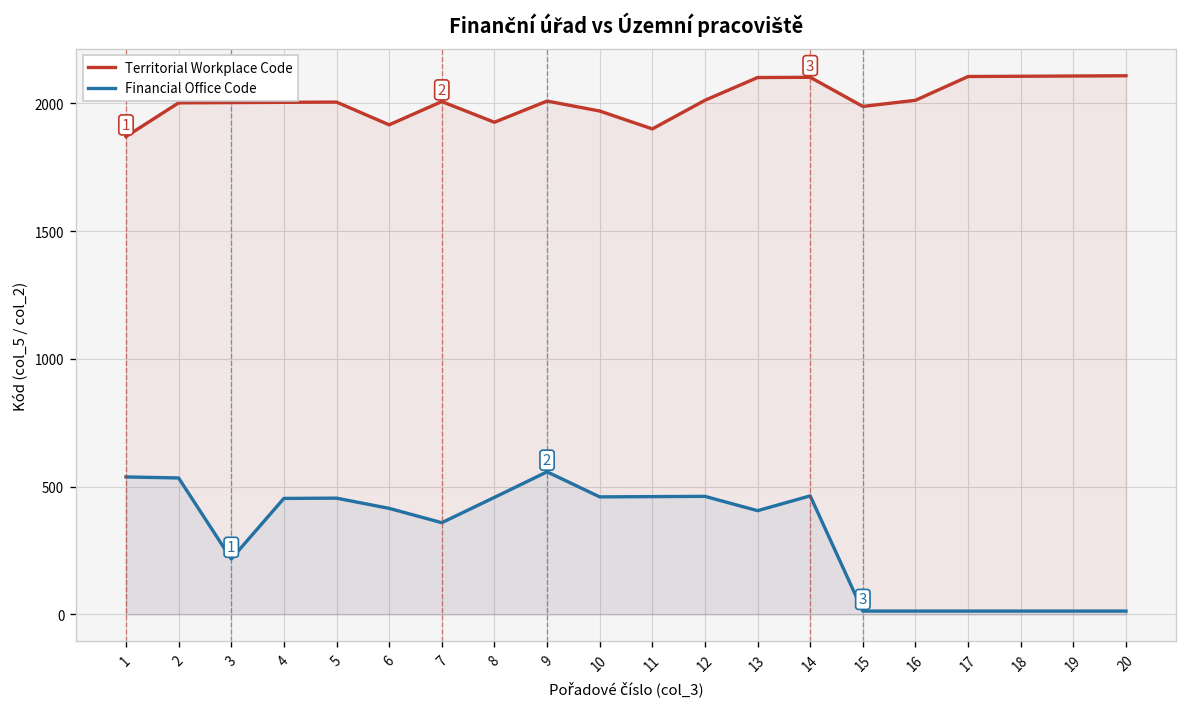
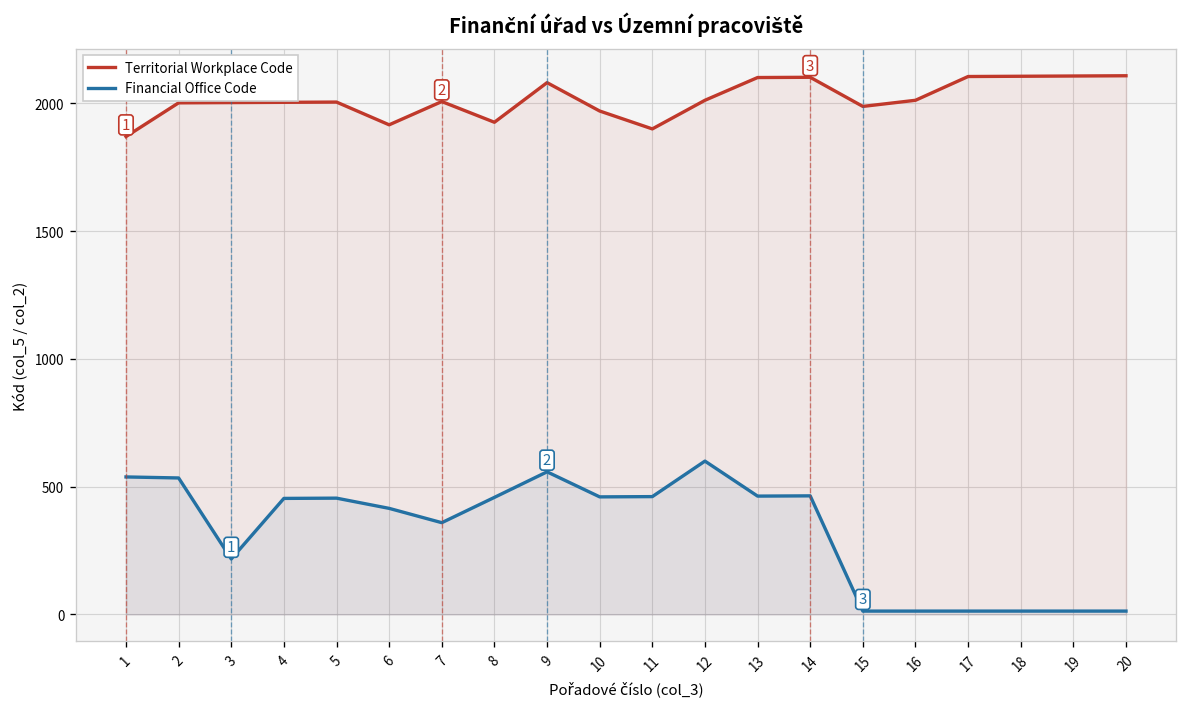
  {
    "Territorial Workplace Code": {
      "2": 2000,
      "3": 2000,
      "4": 2000,
      "5": 2010,
      "6": 1920,
      "8": 1930,
-     "9": 2010,
+     "9": 2080,
      "10": 1970,
      "11": 1900,
      "12": 2010,
      "13": 2100,
      "15": 1990,
      "16": 2010,
      "17": 2110,
      "18": 2110,
      "19": 2110,
      "20": 2110
    },
    "Financial Office Code": {
      "1": 540,
      "2": 530,
      "4": 450,
      "5": 460,
      "6": 420,
      "7": 360,
      "8": 460,
      "10": 460,
      "11": 460,
-     "12": 460,
-     "13": 410,
+     "12": 600,
+     "13": 460,
      "14": 460,
      "16": 10,
      "17": 10,
      "18": 10,
      "19": 10,
      "20": 10
    }
  }
